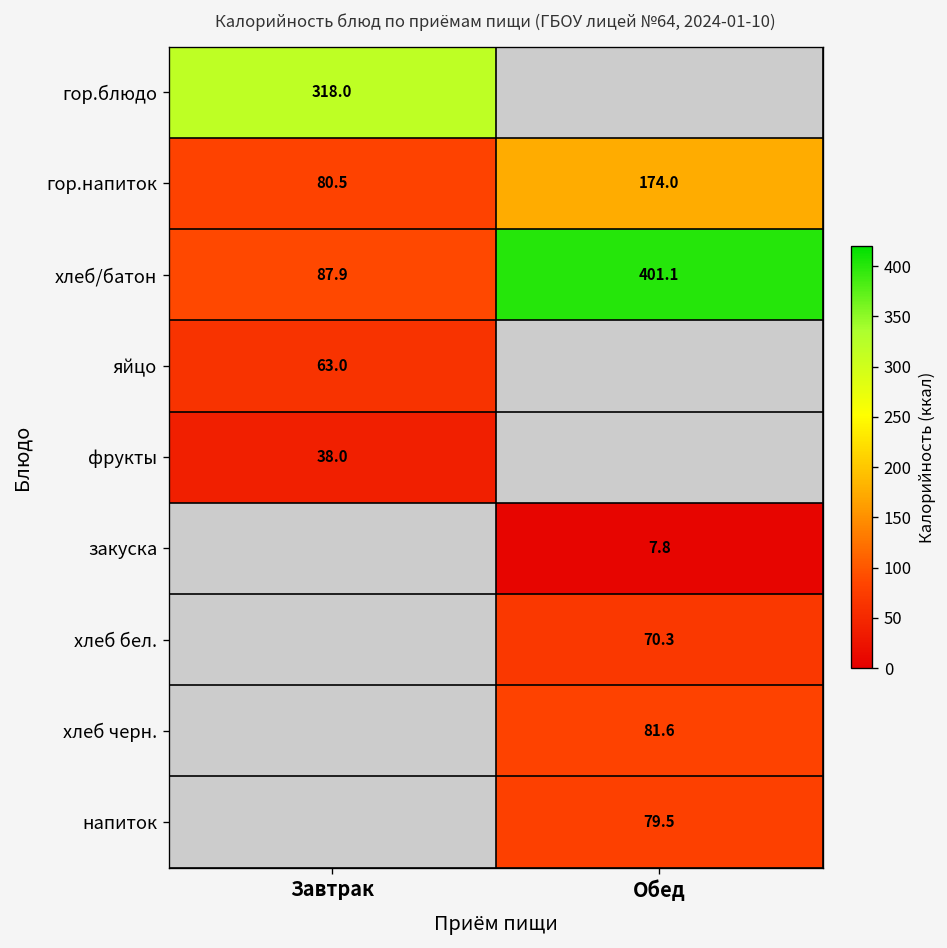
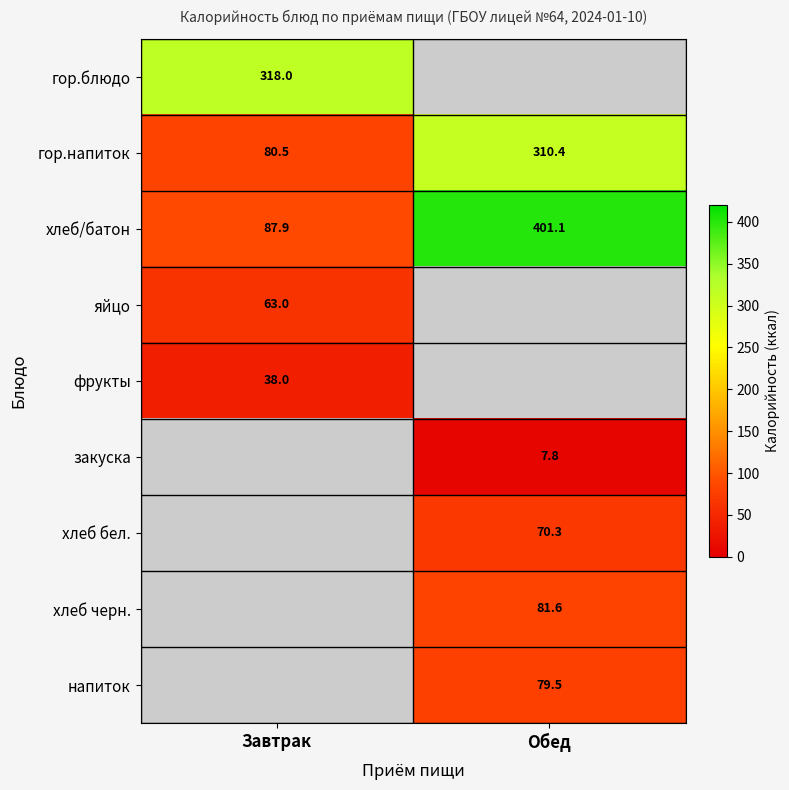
  {
    "гор.блюдо": {
      "Завтрак": 318.0
    },
    "гор.напиток": {
      "Завтрак": 80.5,
-     "Обед": 174.0
+     "Обед": 310.4
    },
    "хлеб/батон": {
      "Завтрак": 87.9,
      "Обед": 401.1
    },
    "яйцо": {
      "Завтрак": 63.0
    },
    "фрукты": {
      "Завтрак": 38.0
    },
    "закуска": {
      "Обед": 7.8
    },
    "хлеб бел.": {
      "Обед": 70.3
    },
    "хлеб черн.": {
      "Обед": 81.6
    },
    "напиток": {
      "Обед": 79.5
    }
  }
